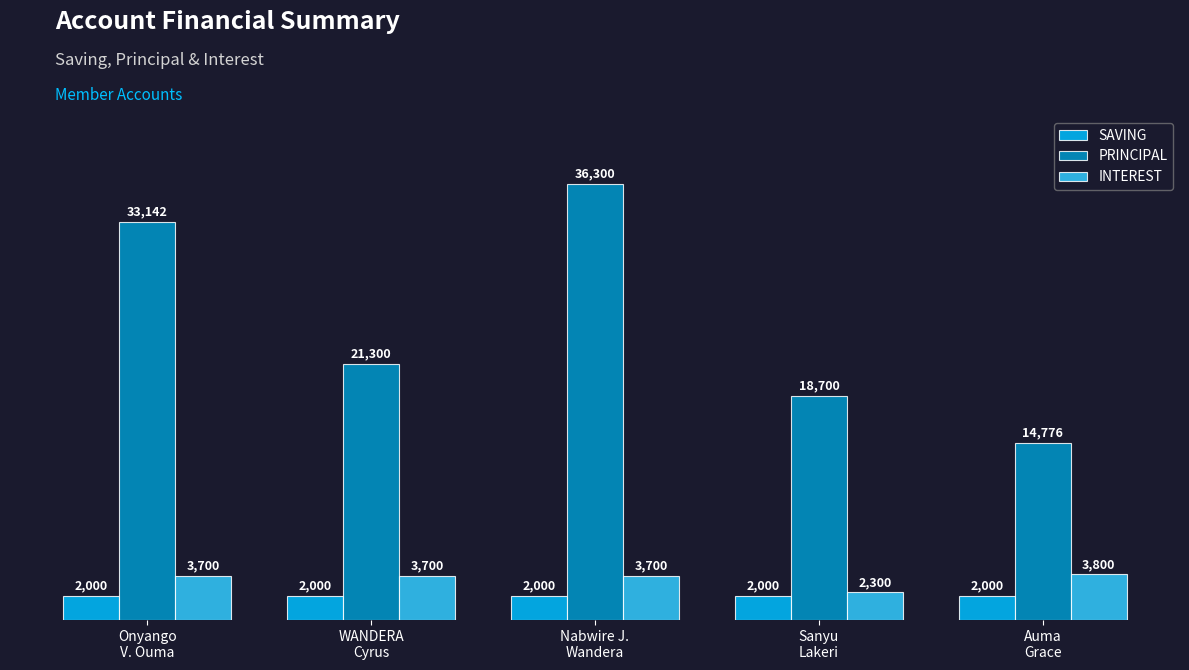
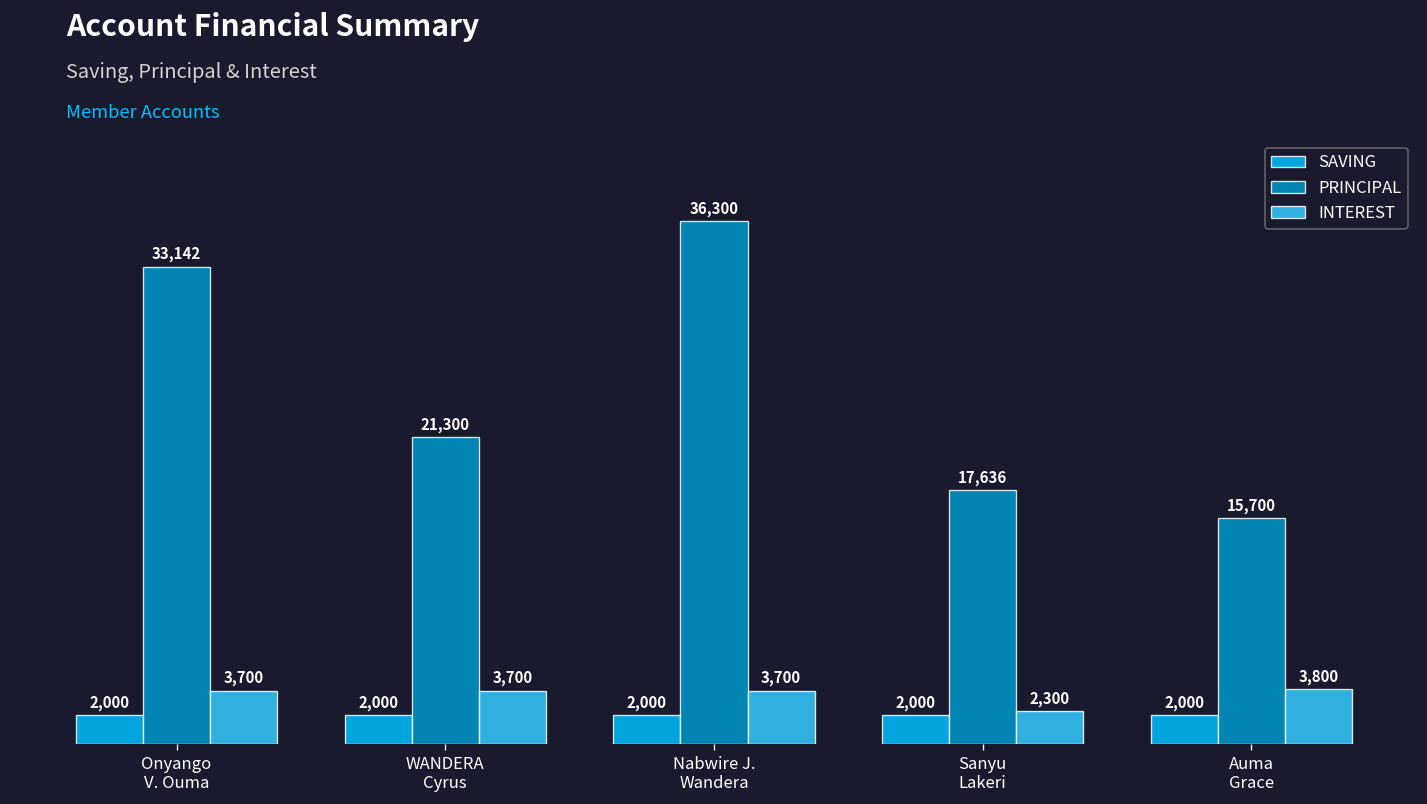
  {
    "PRINCIPAL": {
      "Onyango V. Ouma": "33,142",
      "WANDERA Cyrus": "21,300",
      "Nabwire J. Wandera": "36,300",
-     "Sanyu Lakeri": "18,700",
-     "Auma Grace": "14,776"
+     "Sanyu Lakeri": "17,636",
+     "Auma Grace": "15,700"
    }
  }
